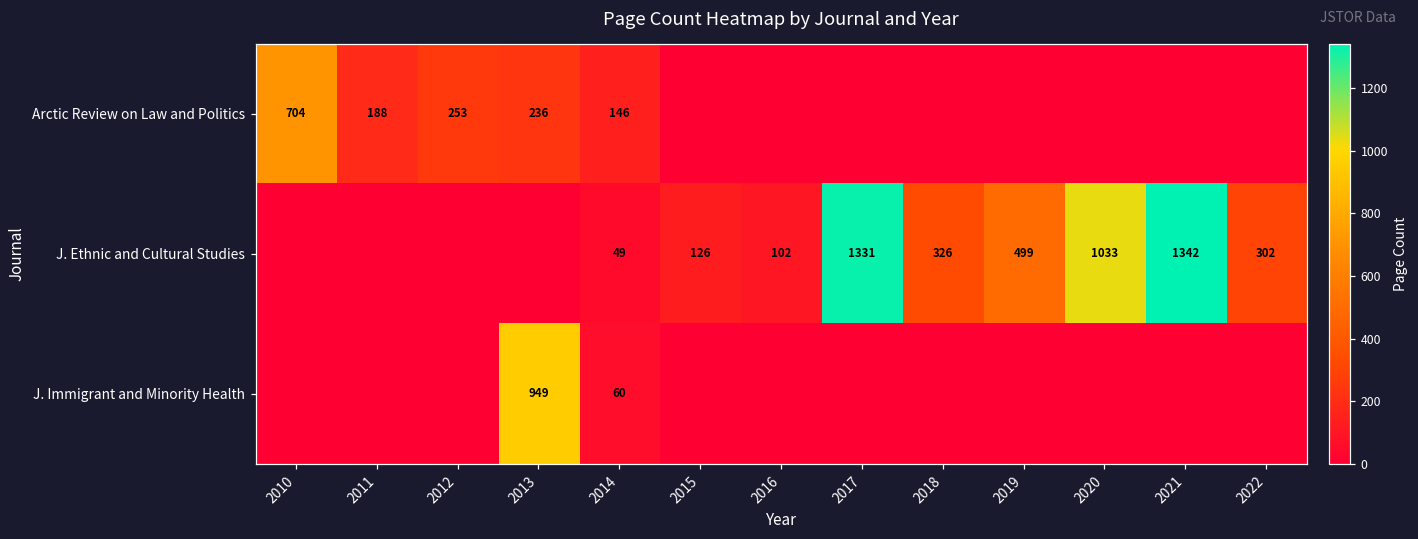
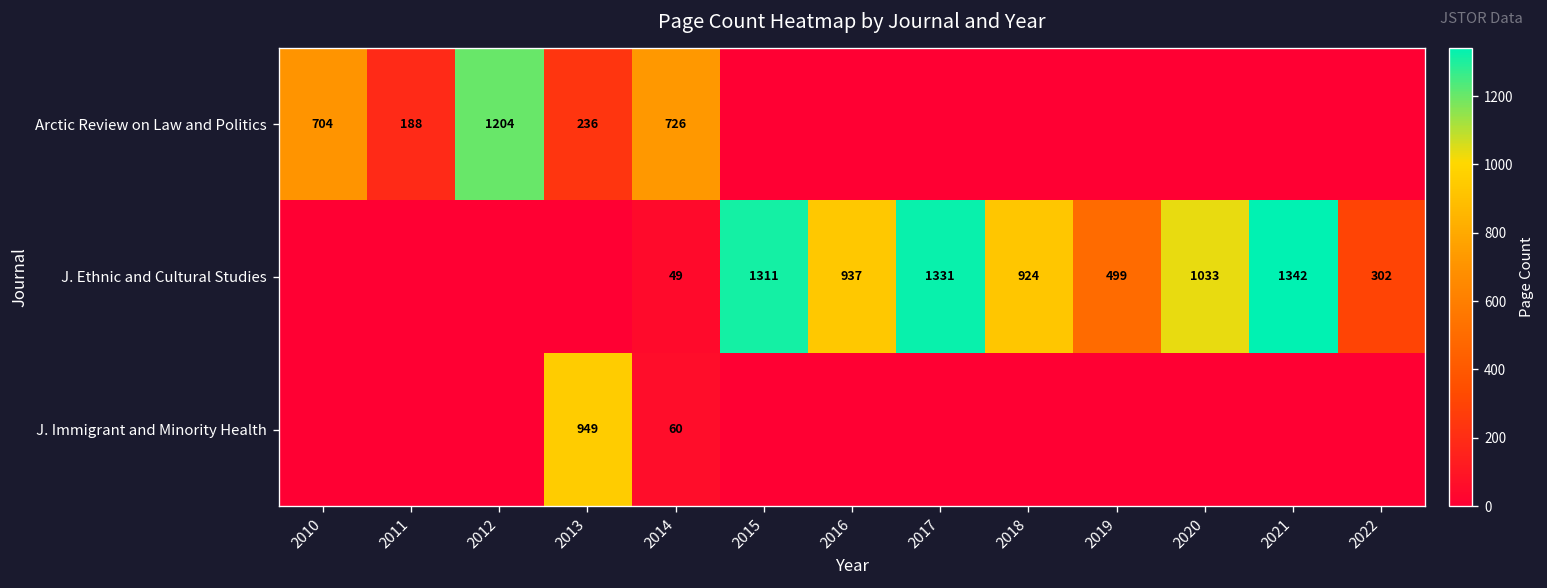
  {
    "Arctic Review on Law and Politics": {
      "2010": 704,
      "2011": 188,
-     "2012": 253,
+     "2012": 1204,
      "2013": 236,
-     "2014": 146
+     "2014": 726
    },
    "J. Ethnic and Cultural Studies": {
      "2014": 49,
-     "2015": 126,
-     "2016": 102,
+     "2015": 1311,
+     "2016": 937,
      "2017": 1331,
-     "2018": 326,
+     "2018": 924,
      "2019": 499,
      "2020": 1033,
      "2021": 1342,
      "2022": 302
    },
    "J. Immigrant and Minority Health": {
      "2013": 949,
      "2014": 60
    }
  }
